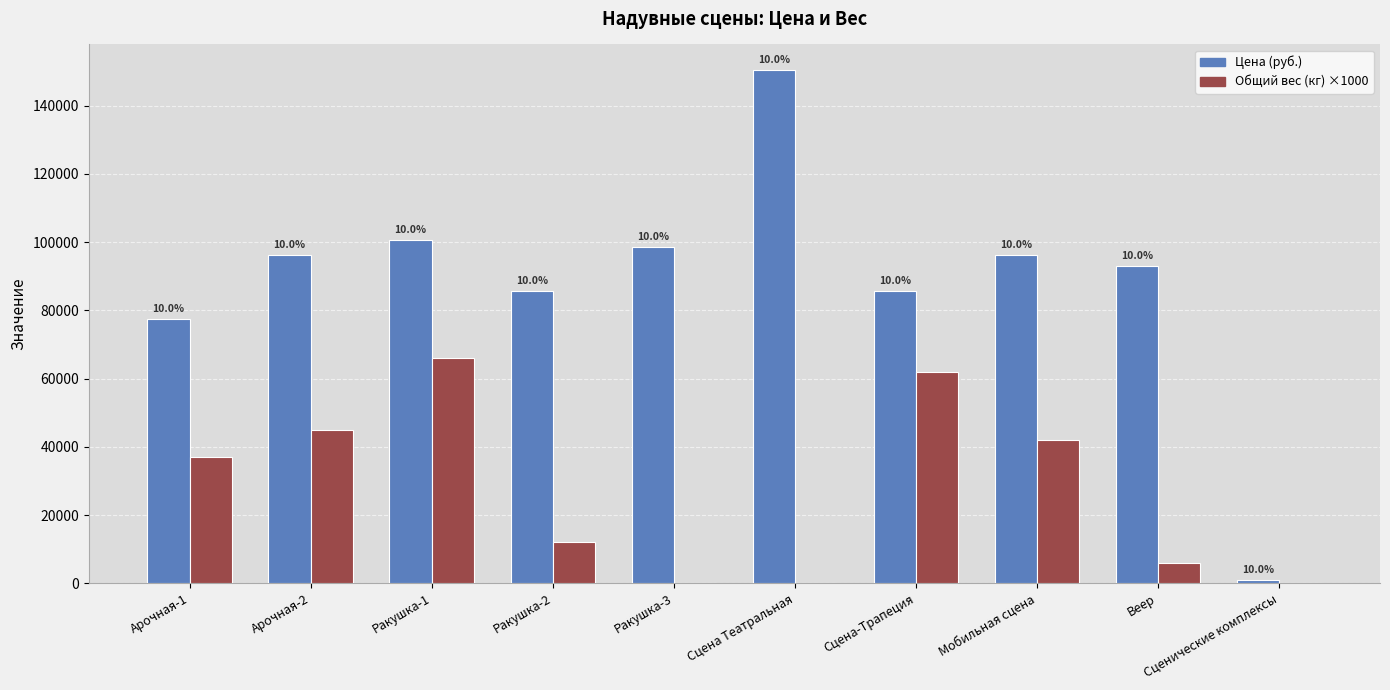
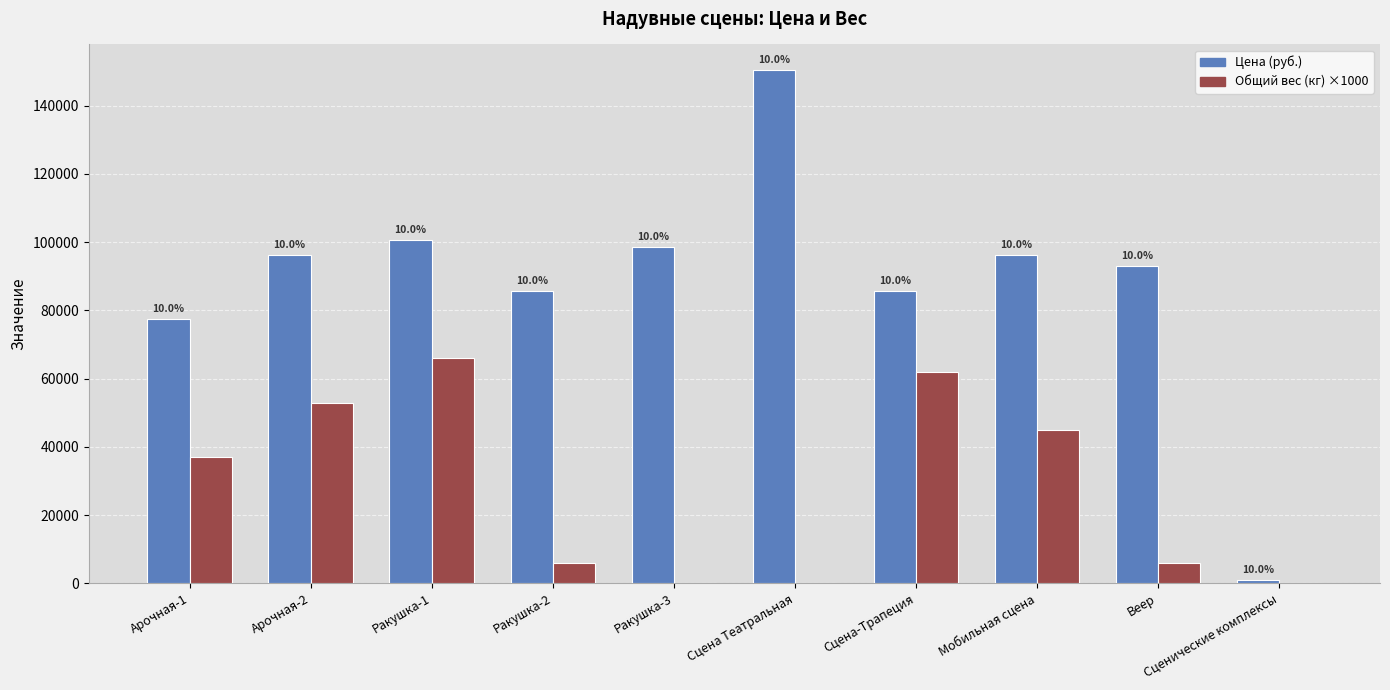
  {
    "Общий вес (кг) ×1000": {
      "Арочная-1": 37000,
-     "Арочная-2": 45000,
+     "Арочная-2": 53000,
      "Ракушка-1": 66000,
-     "Ракушка-2": 12000,
+     "Ракушка-2": 6000,
      "Ракушка-3": 0,
      "Сцена Театральная": 0,
      "Сцена-Трапеция": 62000,
-     "Мобильная сцена": 42000,
+     "Мобильная сцена": 45000,
      "Веер": 6000,
      "Сценические комплексы": 0
    }
  }
